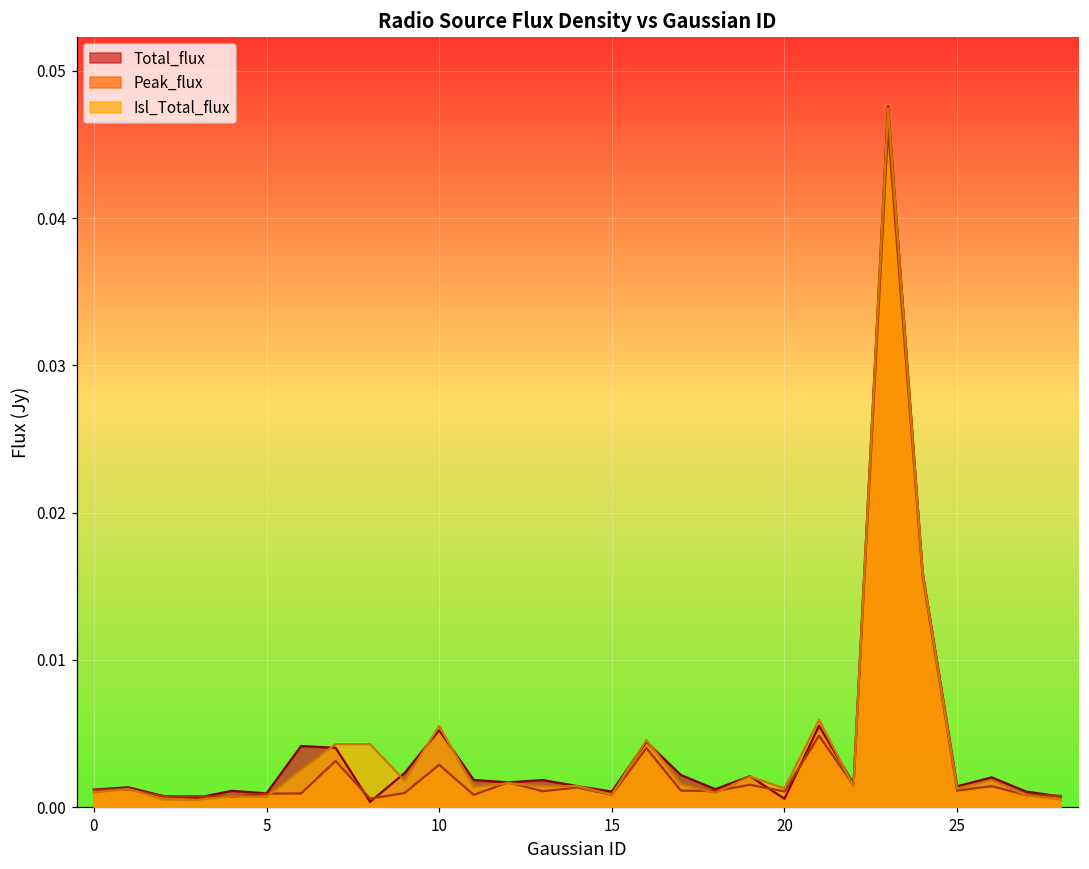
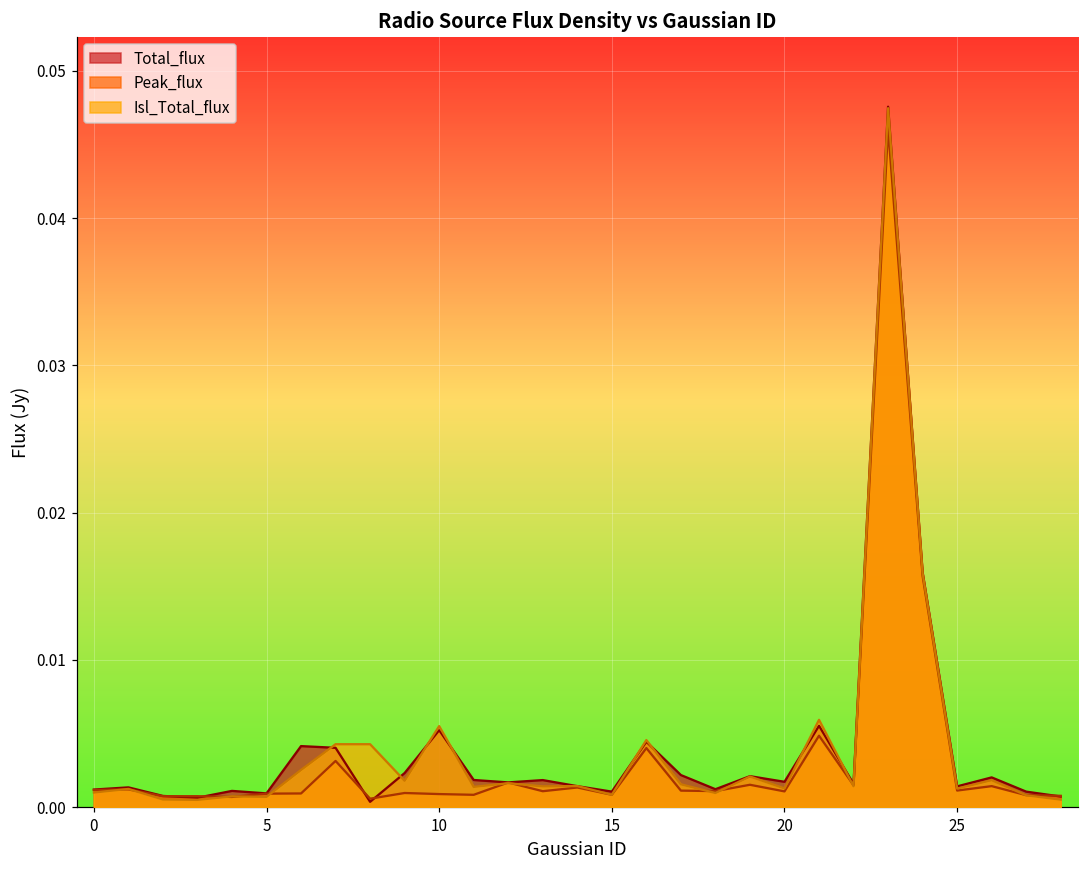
  {
    "Total_flux": {
      "10": 0.0052,
      "15": 0.0011,
-     "20": 0.0006
+     "20": 0.0017
    },
    "Peak_flux": {
-     "10": 0.0029,
+     "10": 0.0009,
      "20": 0.0011
    },
    "Isl_Total_flux": {
      "5": 0.0007,
      "10": 0.0055,
      "20": 0.0013
    }
  }
